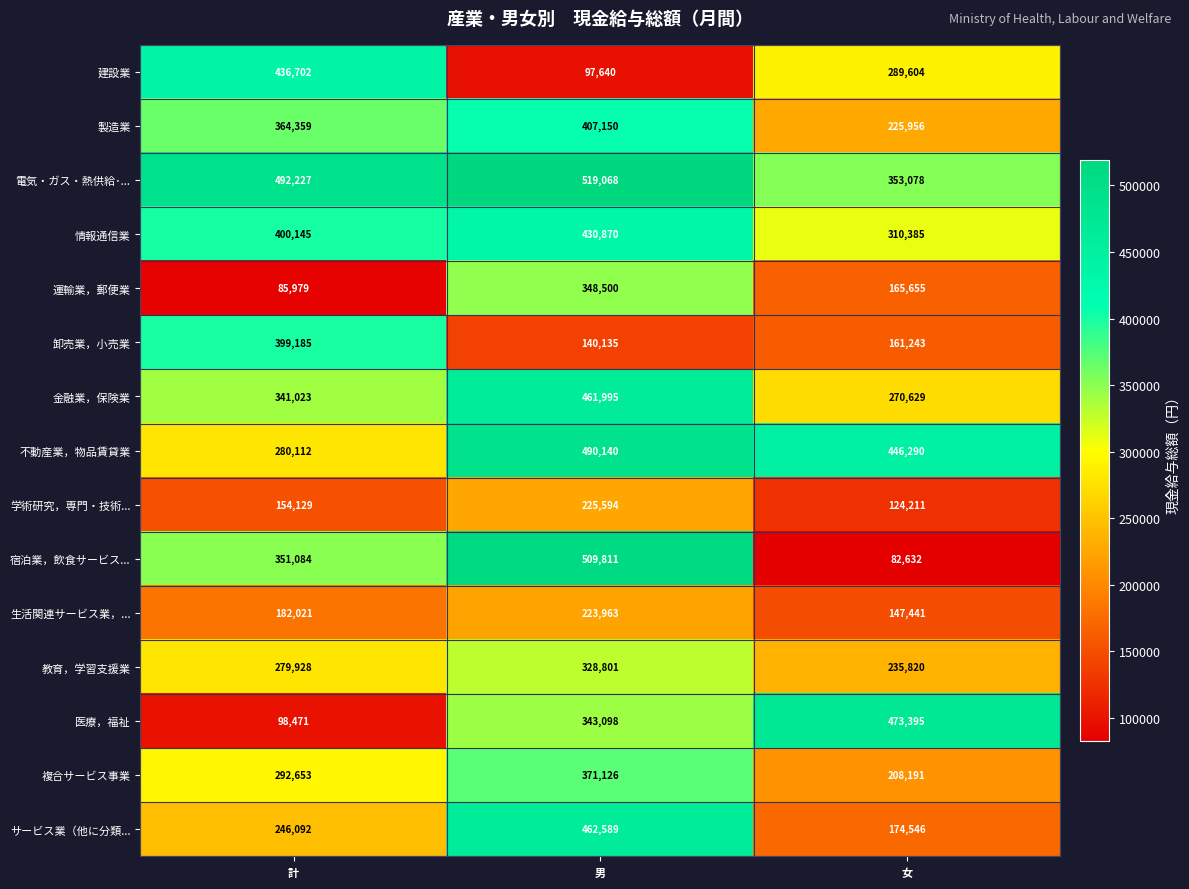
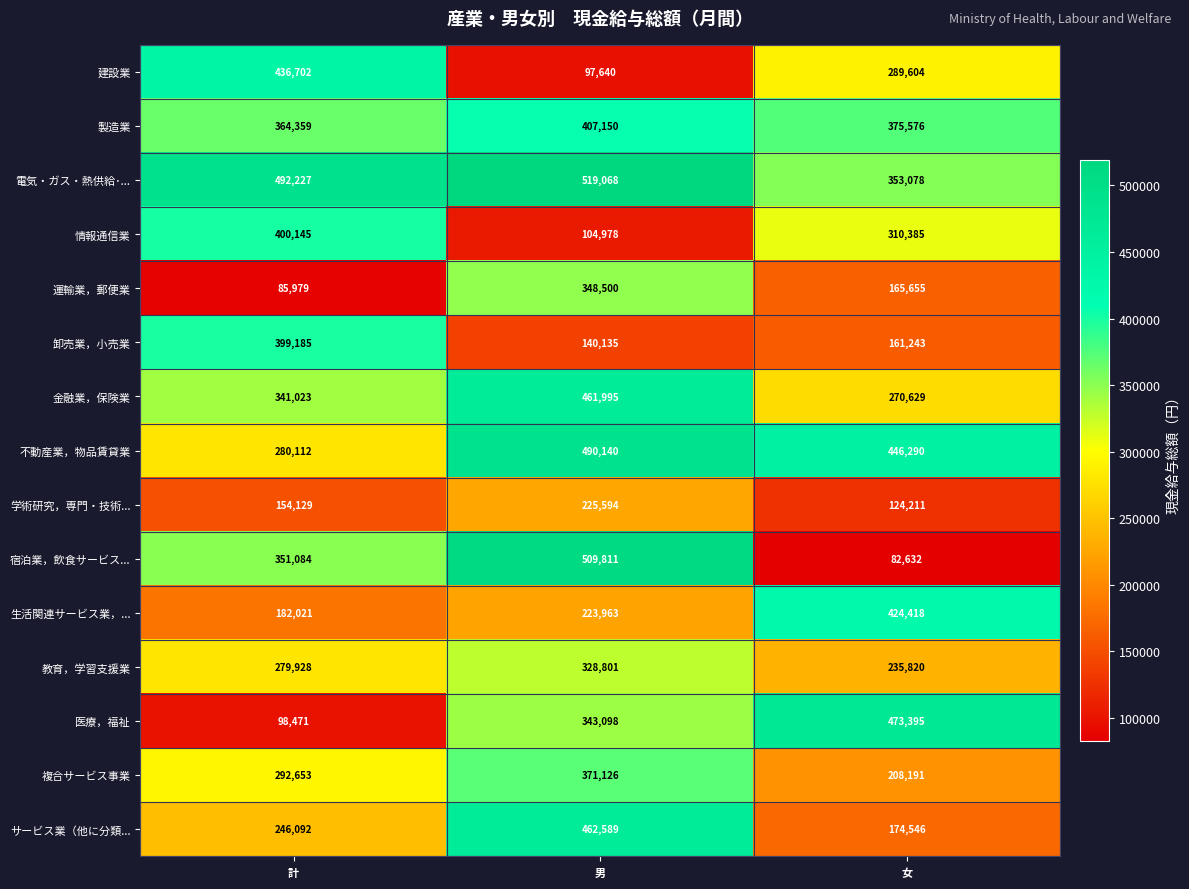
  {
    "建設業": {
      "計": "436,702",
      "男": "97,640",
      "女": "289,604"
    },
    "製造業": {
      "計": "364,359",
      "男": "407,150",
-     "女": "225,956"
+     "女": "375,576"
    },
    "電気・ガス・熱供給･...": {
      "計": "492,227",
      "男": "519,068",
      "女": "353,078"
    },
    "情報通信業": {
      "計": "400,145",
-     "男": "430,870",
+     "男": "104,978",
      "女": "310,385"
    },
    "運輸業，郵便業": {
      "計": "85,979",
      "男": "348,500",
      "女": "165,655"
    },
    "卸売業，小売業": {
      "計": "399,185",
      "男": "140,135",
      "女": "161,243"
    },
    "金融業，保険業": {
      "計": "341,023",
      "男": "461,995",
      "女": "270,629"
    },
    "不動産業，物品賃貸業": {
      "計": "280,112",
      "男": "490,140",
      "女": "446,290"
    },
    "学術研究，専門・技術...": {
      "計": "154,129",
      "男": "225,594",
      "女": "124,211"
    },
    "宿泊業，飲食サービス...": {
      "計": "351,084",
      "男": "509,811",
      "女": "82,632"
    },
    "生活関連サービス業，...": {
      "計": "182,021",
      "男": "223,963",
-     "女": "147,441"
+     "女": "424,418"
    },
    "教育，学習支援業": {
      "計": "279,928",
      "男": "328,801",
      "女": "235,820"
    },
    "医療，福祉": {
      "計": "98,471",
      "男": "343,098",
      "女": "473,395"
    },
    "複合サービス事業": {
      "計": "292,653",
      "男": "371,126",
      "女": "208,191"
    },
    "サービス業（他に分類...": {
      "計": "246,092",
      "男": "462,589",
      "女": "174,546"
    }
  }
